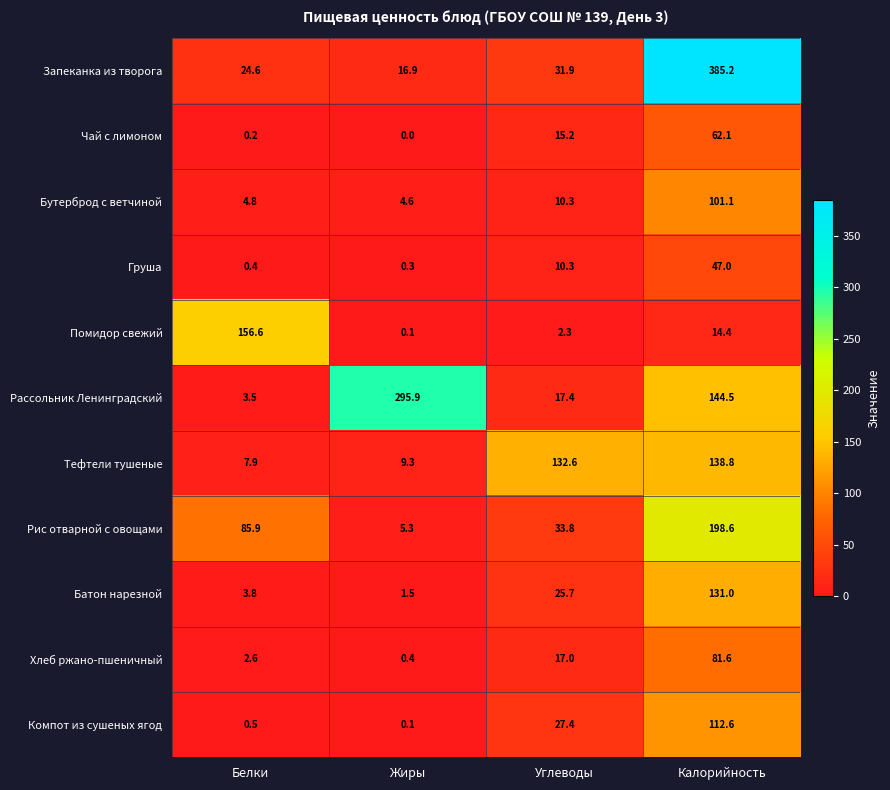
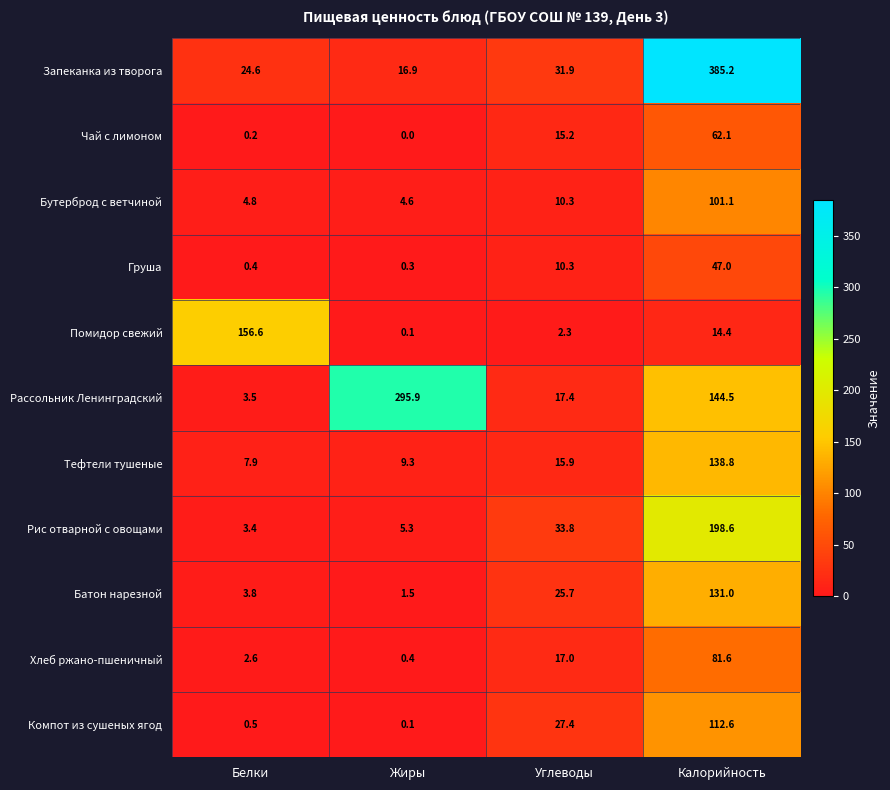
  {
    "Запеканка из творога": {
      "Белки": 24.6,
      "Жиры": 16.9,
      "Углеводы": 31.9,
      "Калорийность": 385.2
    },
    "Чай с лимоном": {
      "Белки": 0.2,
      "Жиры": 0.0,
      "Углеводы": 15.2,
      "Калорийность": 62.1
    },
    "Бутерброд с ветчиной": {
      "Белки": 4.8,
      "Жиры": 4.6,
      "Углеводы": 10.3,
      "Калорийность": 101.1
    },
    "Груша": {
      "Белки": 0.4,
      "Жиры": 0.3,
      "Углеводы": 10.3,
      "Калорийность": 47.0
    },
    "Помидор свежий": {
      "Белки": 156.6,
      "Жиры": 0.1,
      "Углеводы": 2.3,
      "Калорийность": 14.4
    },
    "Рассольник Ленинградский": {
      "Белки": 3.5,
      "Жиры": 295.9,
      "Углеводы": 17.4,
      "Калорийность": 144.5
    },
    "Тефтели тушеные": {
      "Белки": 7.9,
      "Жиры": 9.3,
-     "Углеводы": 132.6,
+     "Углеводы": 15.9,
      "Калорийность": 138.8
    },
    "Рис отварной с овощами": {
-     "Белки": 85.9,
+     "Белки": 3.4,
      "Жиры": 5.3,
      "Углеводы": 33.8,
      "Калорийность": 198.6
    },
    "Батон нарезной": {
      "Белки": 3.8,
      "Жиры": 1.5,
      "Углеводы": 25.7,
      "Калорийность": 131.0
    },
    "Хлеб ржано-пшеничный": {
      "Белки": 2.6,
      "Жиры": 0.4,
      "Углеводы": 17.0,
      "Калорийность": 81.6
    },
    "Компот из сушеных ягод": {
      "Белки": 0.5,
      "Жиры": 0.1,
      "Углеводы": 27.4,
      "Калорийность": 112.6
    }
  }
